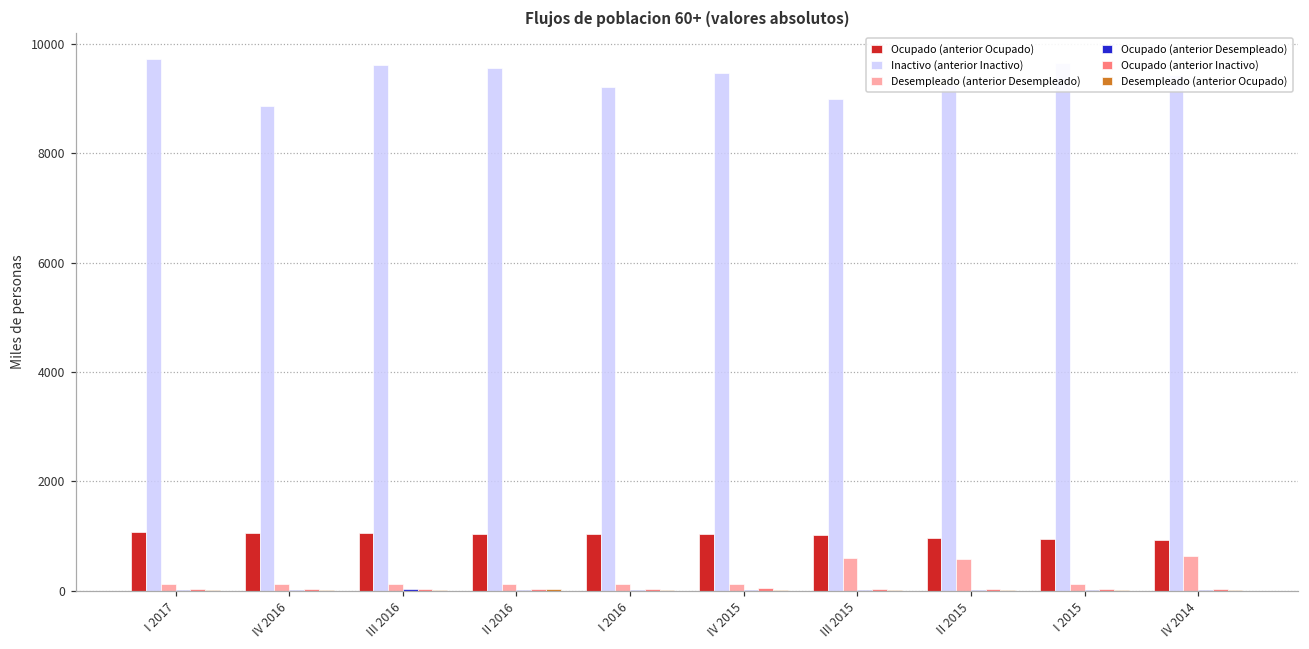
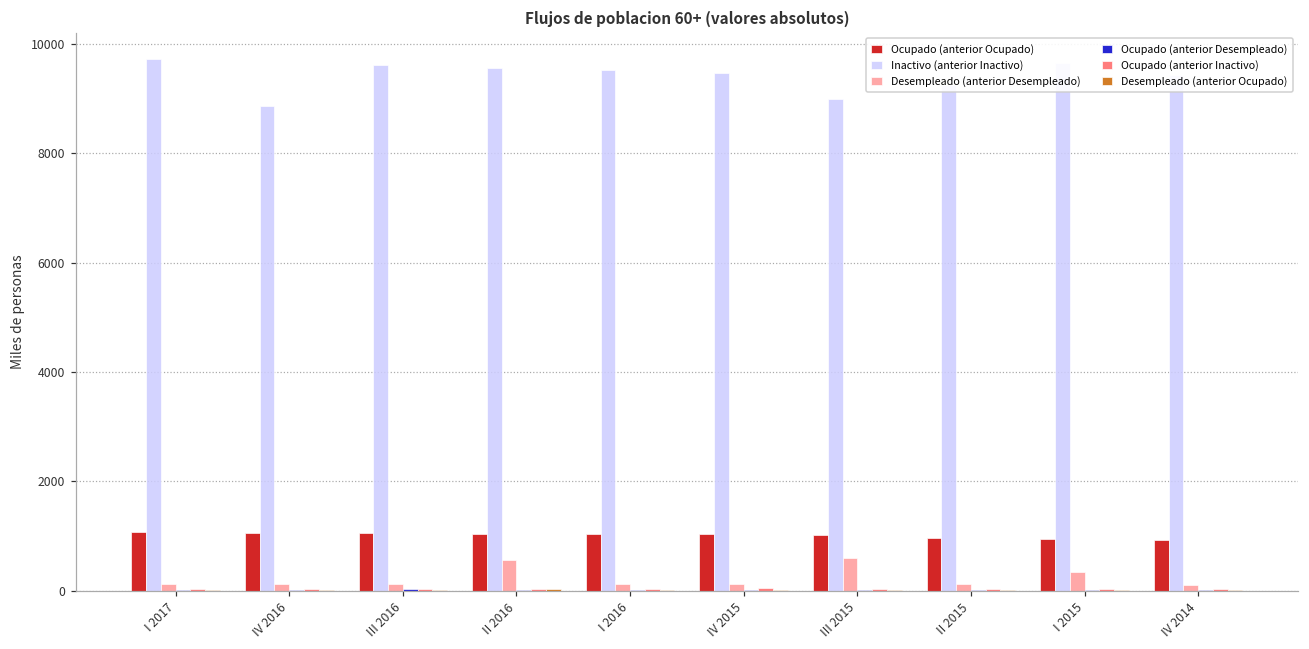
  {
    "Ocupado (anterior Ocupado)": {
      "I 2017": 1100,
      "IV 2016": 1100,
      "III 2016": 1100,
      "II 2016": 1000,
      "I 2016": 1000,
      "IV 2015": 1000,
      "III 2015": 1000,
      "II 2015": 1000,
      "I 2015": 900,
      "IV 2014": 900
    },
    "Inactivo (anterior Inactivo)": {
      "I 2017": 9700,
      "IV 2016": 8900,
      "III 2016": 9600,
      "II 2016": 9600,
-     "I 2016": 9200,
+     "I 2016": 9500,
      "IV 2015": 9500,
      "III 2015": 9000
    },
    "Desempleado (anterior Desempleado)": {
      "I 2017": 100,
      "IV 2016": 100,
      "III 2016": 100,
-     "II 2016": 100,
+     "II 2016": 600,
      "I 2016": 100,
      "IV 2015": 100,
      "III 2015": 600,
-     "II 2015": 600,
-     "I 2015": 100,
-     "IV 2014": 600
+     "II 2015": 100,
+     "I 2015": 300,
+     "IV 2014": 100
    }
  }
